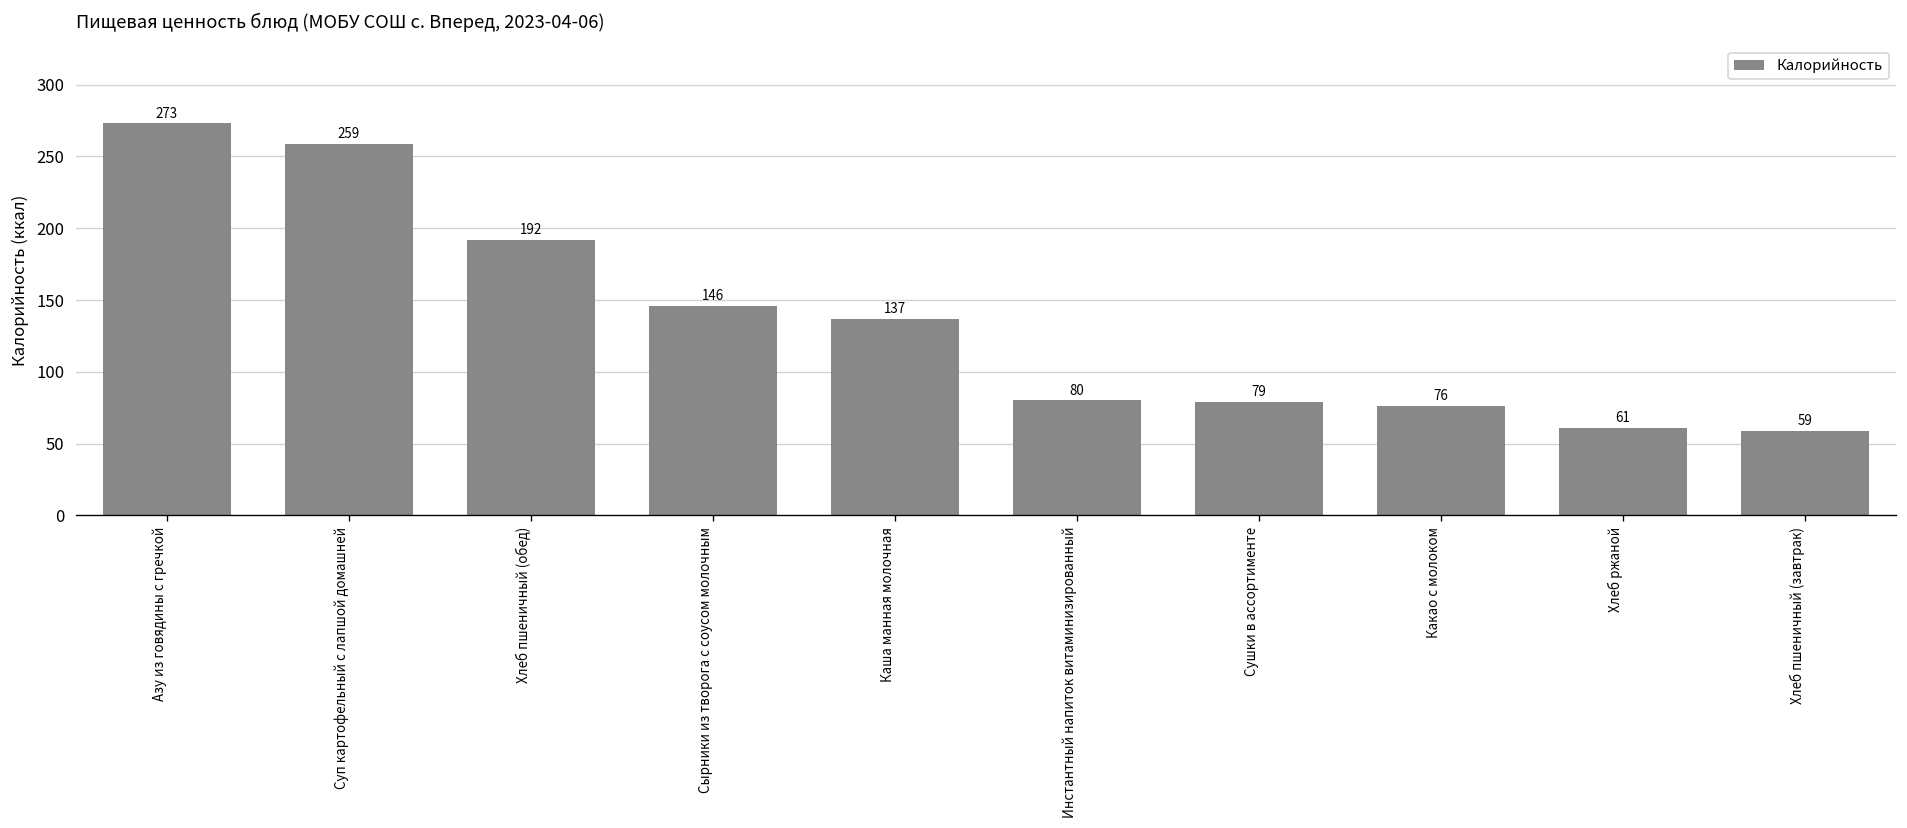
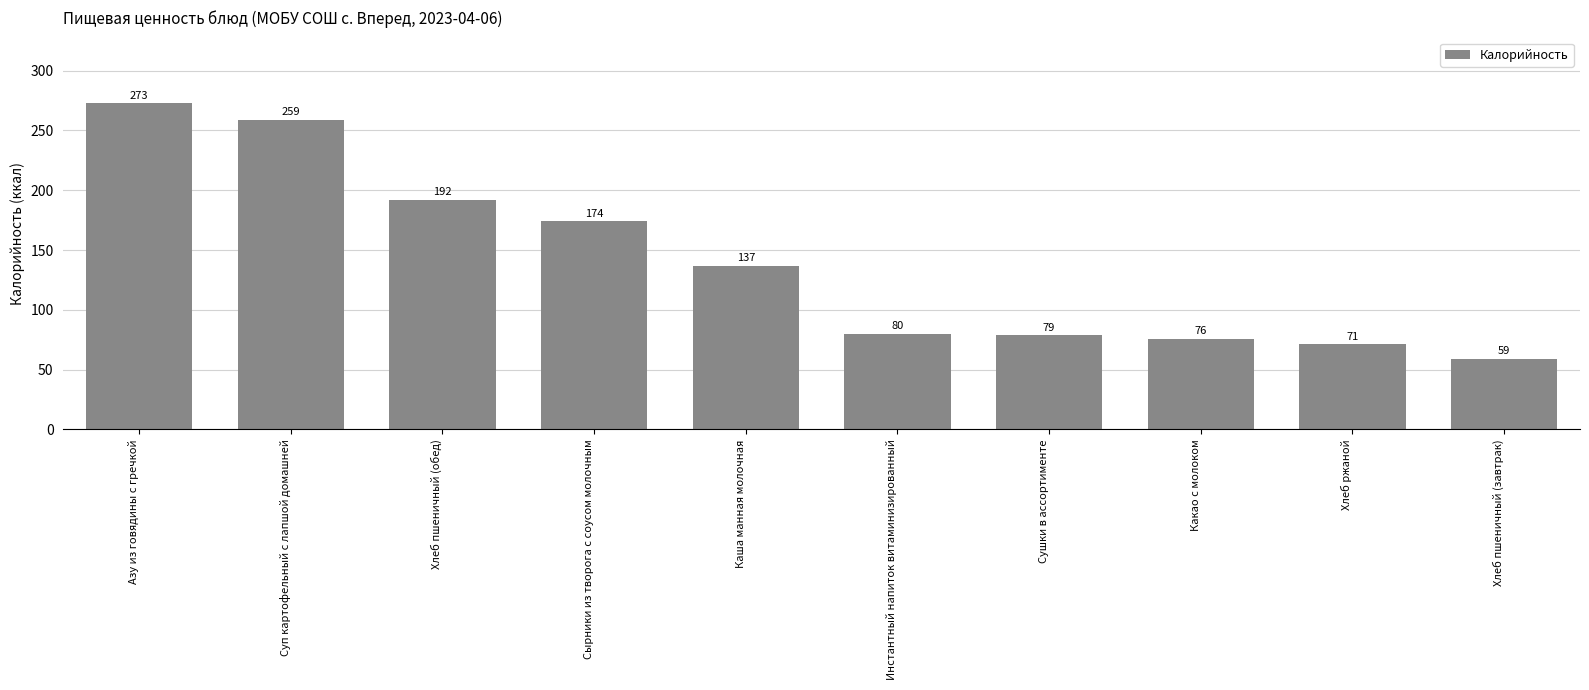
  {
    "Азу из говядины с гречкой": 273,
    "Суп картофельный с лапшой домашней": 259,
    "Хлеб пшеничный (обед)": 192,
-   "Сырники из творога с соусом молочным": 146,
+   "Сырники из творога с соусом молочным": 174,
    "Каша манная молочная": 137,
    "Инстантный напиток витаминизированный": 80,
    "Сушки в ассортименте": 79,
    "Какао с молоком": 76,
-   "Хлеб ржаной": 61,
+   "Хлеб ржаной": 71,
    "Хлеб пшеничный (завтрак)": 59
  }
